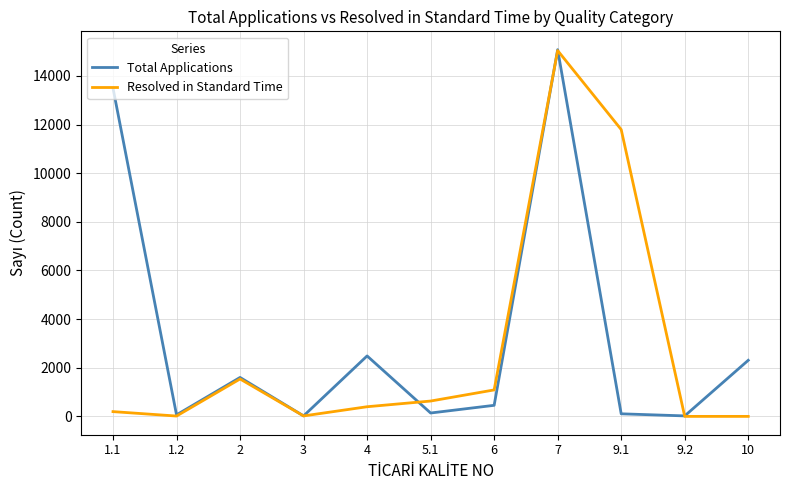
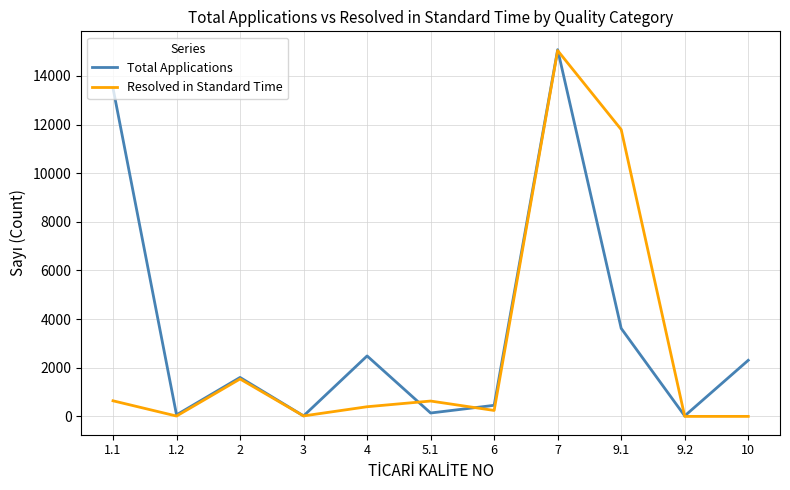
  {
    "Total Applications": {
      "4": 2500,
      "5.1": 100,
      "6": 500,
-     "9.1": 100,
+     "9.1": 3600,
      "10": 2300
    },
    "Resolved in Standard Time": {
-     "1.1": 200,
+     "1.1": 600,
      "4": 400,
      "5.1": 600,
-     "6": 1100,
+     "6": 200,
      "9.1": 11800,
      "10": 0
    }
  }
